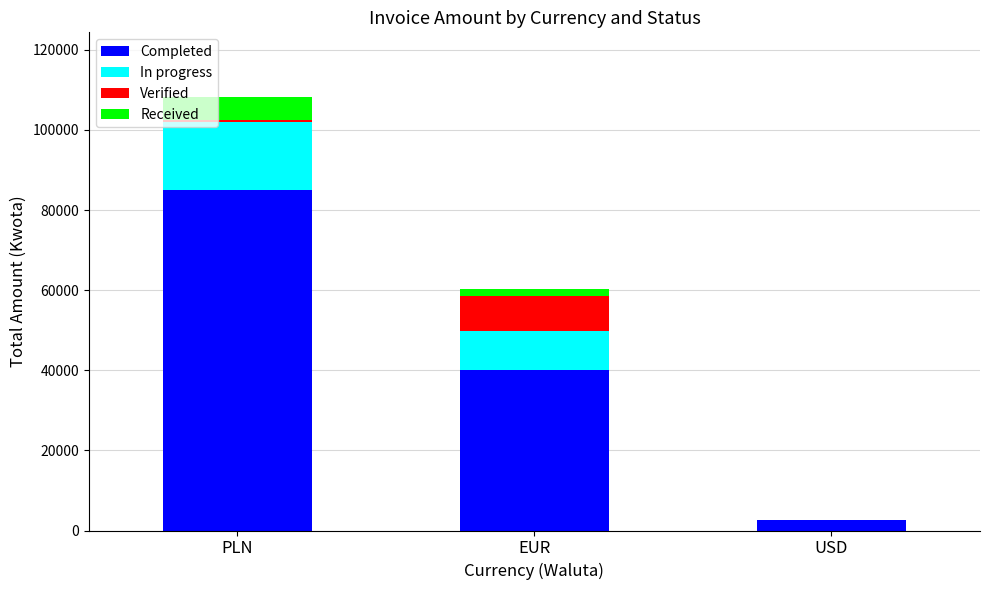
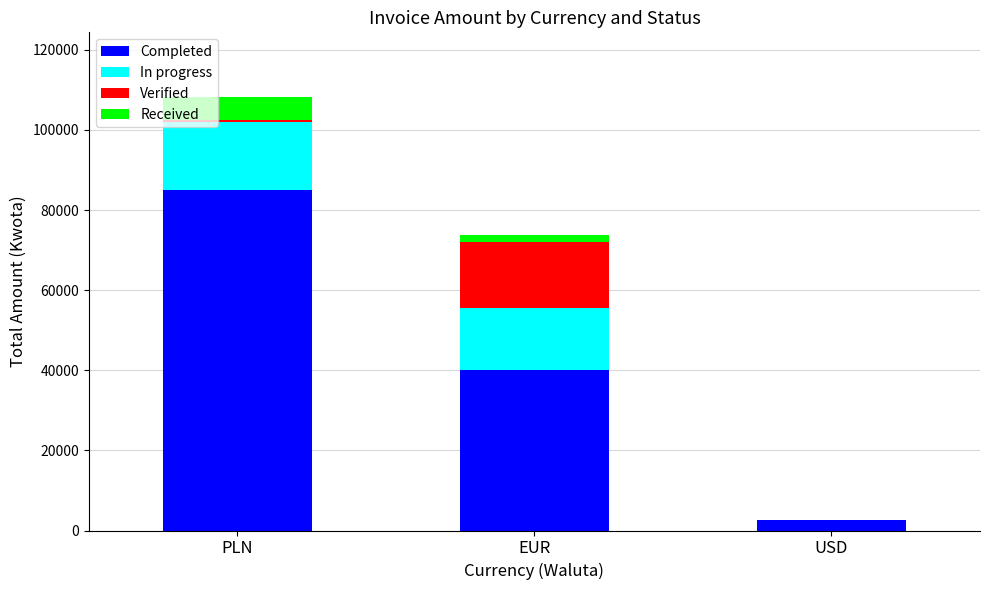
  {
    "Completed": {
      "PLN": 85000,
      "EUR": 40000,
      "USD": 3000
    },
    "In progress": {
      "PLN": 17000,
-     "EUR": 10000,
+     "EUR": 15000,
      "USD": 0
    },
    "Verified": {
-     "EUR": 9000,
+     "EUR": 17000,
      "USD": 0
    },
    "Received": {
      "PLN": 6000,
      "EUR": 2000,
      "USD": 0
    }
  }
